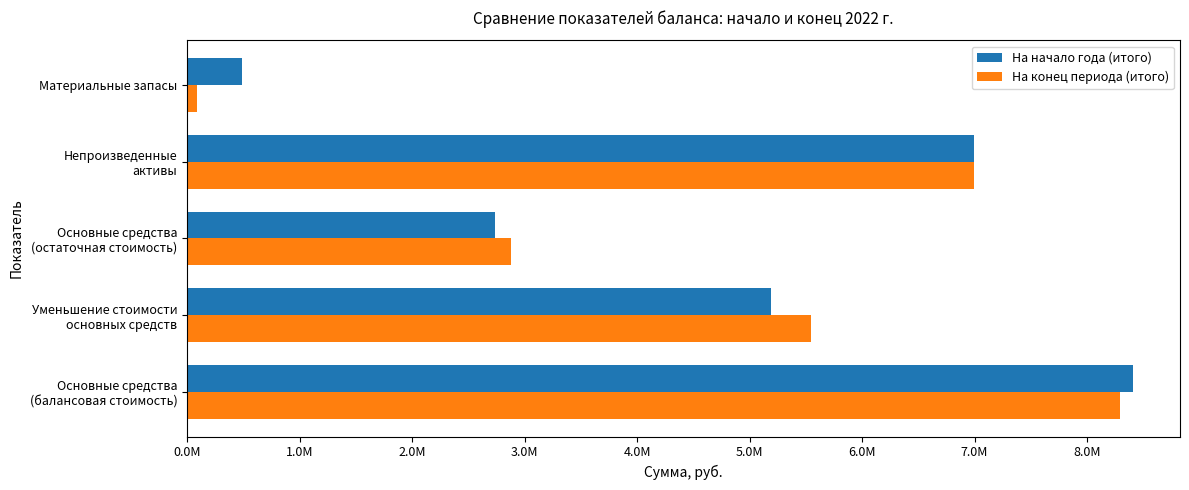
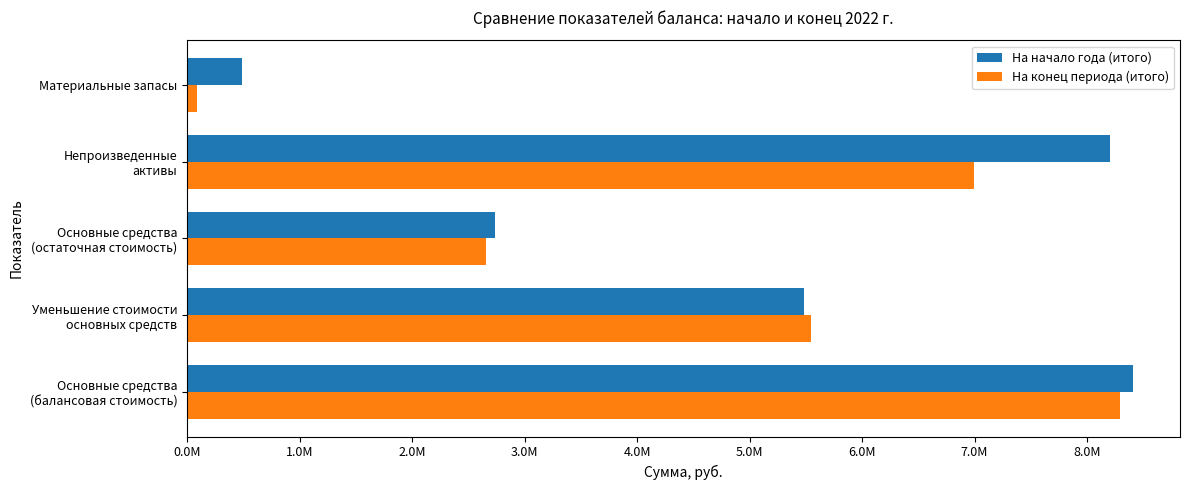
  {
    "На начало года (итого)": {
      "Материальные запасы": 490000,
-     "Непроизведенные активы": 7000000,
+     "Непроизведенные активы": 8200000,
      "Основные средства (остаточная стоимость)": 2740000,
-     "Уменьшение стоимости основных средств": 5190000,
+     "Уменьшение стоимости основных средств": 5490000,
      "Основные средства (балансовая стоимость)": 8410000
    },
    "На конец периода (итого)": {
      "Материальные запасы": 90000,
      "Непроизведенные активы": 7000000,
-     "Основные средства (остаточная стоимость)": 2880000,
+     "Основные средства (остаточная стоимость)": 2660000,
      "Уменьшение стоимости основных средств": 5550000,
      "Основные средства (балансовая стоимость)": 8290000
    }
  }
